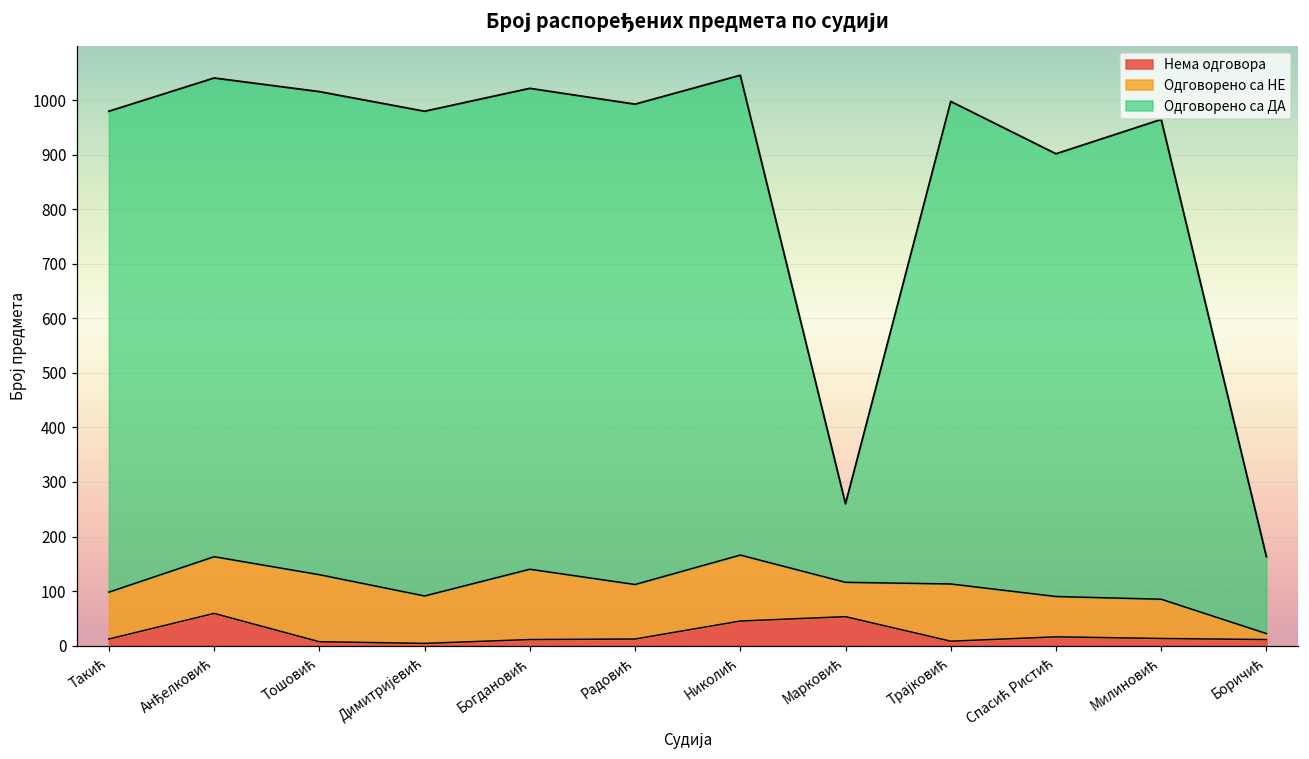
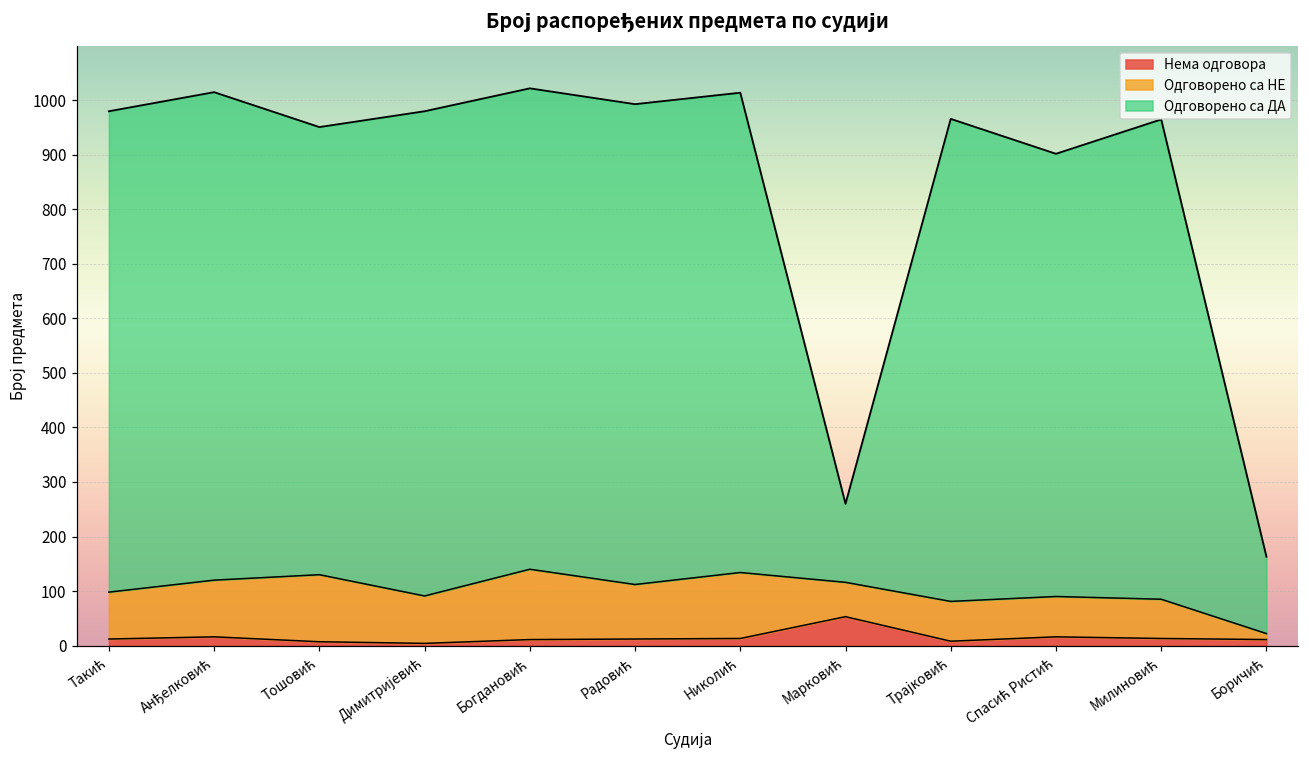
  {
    "Нема одговора": {
      "Такић": 10,
-     "Анђелковић": 60,
+     "Анђелковић": 20,
      "Тошовић": 10,
      "Димитријевић": 0,
      "Богдановић": 10,
      "Радовић": 10,
-     "Николић": 50,
+     "Николић": 10,
      "Марковић": 50,
      "Трајковић": 10,
      "Спасић Ристић": 20,
      "Милиновић": 10,
      "Боричић": 10
    },
    "Одговорено са НЕ": {
      "Такић": 90,
      "Анђелковић": 100,
      "Тошовић": 120,
      "Димитријевић": 90,
      "Богдановић": 130,
      "Радовић": 100,
      "Николић": 120,
      "Марковић": 60,
-     "Трајковић": 110,
+     "Трајковић": 70,
      "Спасић Ристић": 70,
      "Милиновић": 70,
      "Боричић": 10
    },
    "Одговорено са ДА": {
      "Такић": 880,
-     "Анђелковић": 880,
-     "Тошовић": 890,
+     "Анђелковић": 900,
+     "Тошовић": 820,
      "Димитријевић": 890,
      "Богдановић": 880,
      "Радовић": 880,
      "Николић": 880,
      "Марковић": 140,
      "Трајковић": 890,
      "Спасић Ристић": 810,
      "Боричић": 140
    }
  }
